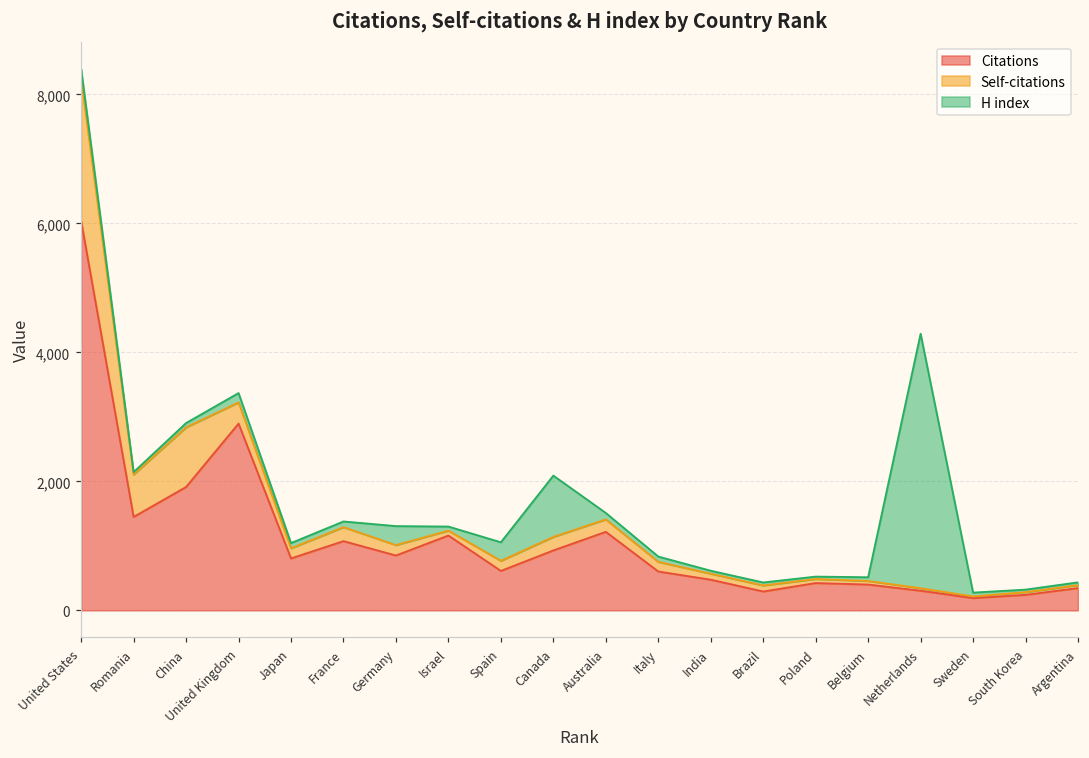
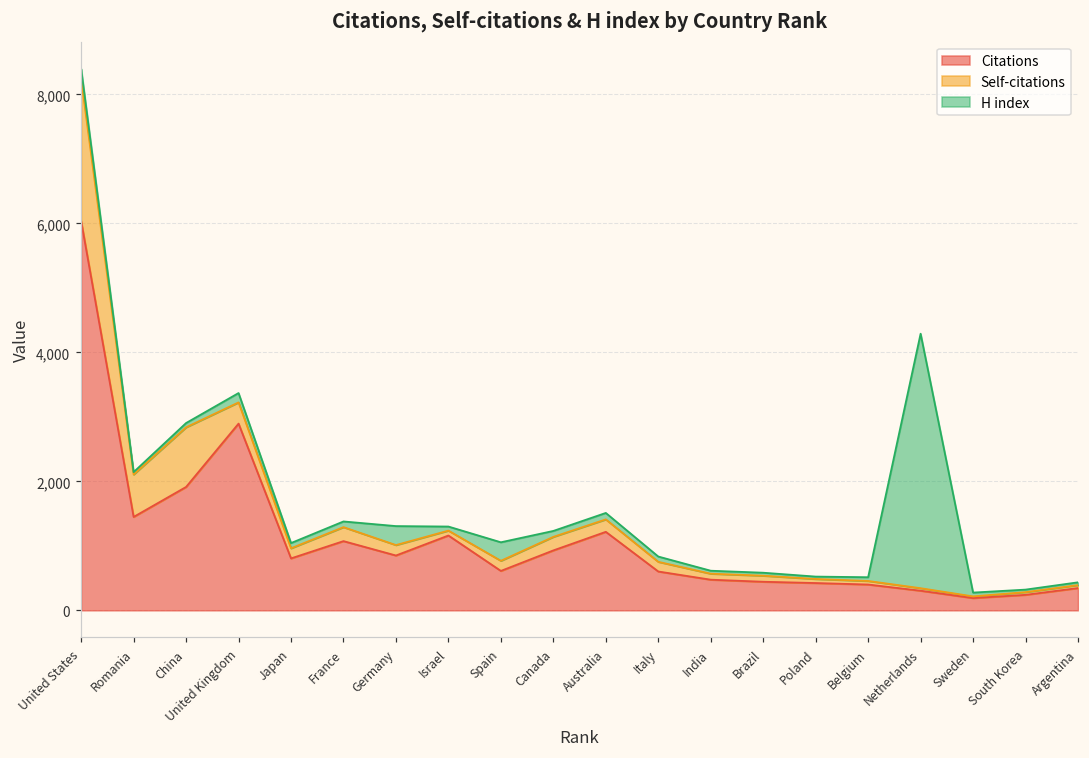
  {
    "Citations": {
      "United States": "6,000",
      "Romania": "1,400",
      "China": "1,900",
      "United Kingdom": "2,900",
      "Japan": "800",
      "France": "1,100",
      "Germany": "900",
      "Israel": "1,200",
      "Spain": "600",
      "Canada": "900",
      "Australia": "1,200",
      "Italy": "600",
      "India": "500",
-     "Brazil": "300",
+     "Brazil": "400",
      "Poland": "400",
      "Belgium": "400",
      "Argentina": "300"
    },
    "Self-citations": {
      "United States": "2,200",
      "China": "900",
      "United Kingdom": "300",
      "Japan": "200",
      "France": "200",
      "Germany": "200",
      "Israel": "100",
      "Spain": "200",
      "Canada": "200",
      "Australia": "200",
      "Italy": "200",
      "India": "100",
      "Brazil": "100",
      "Belgium": "100"
    },
    "H index": {
      "United States": "200",
      "China": "100",
      "United Kingdom": "100",
      "Japan": "100",
      "France": "100",
      "Germany": "300",
      "Israel": "100",
      "Spain": "300",
-     "Canada": "1,000",
+     "Canada": "100",
      "Australia": "100",
      "Italy": "100",
      "India": "0",
      "Brazil": "0",
      "Belgium": "100",
      "Netherlands": "3,900",
      "Sweden": "100"
    }
  }
